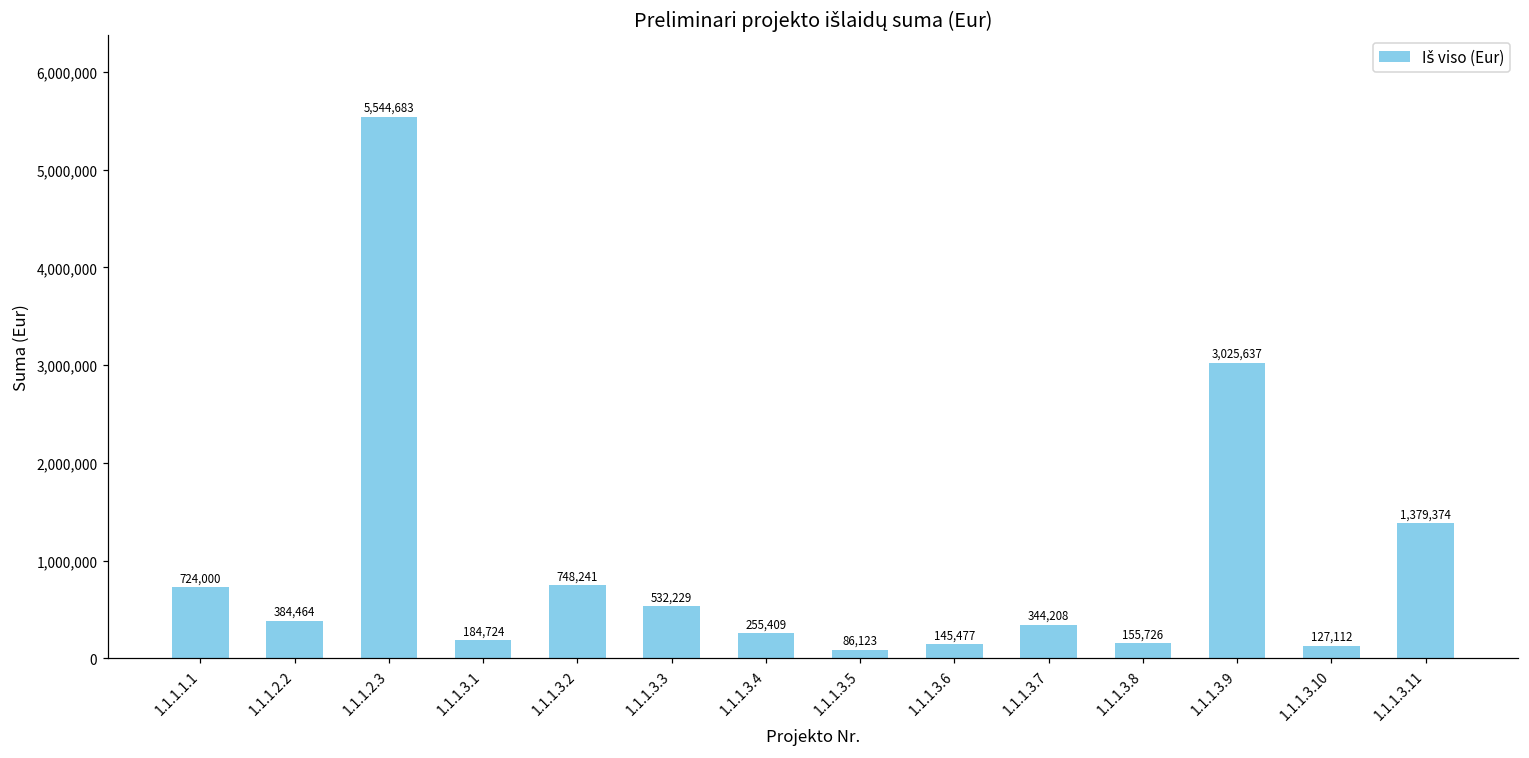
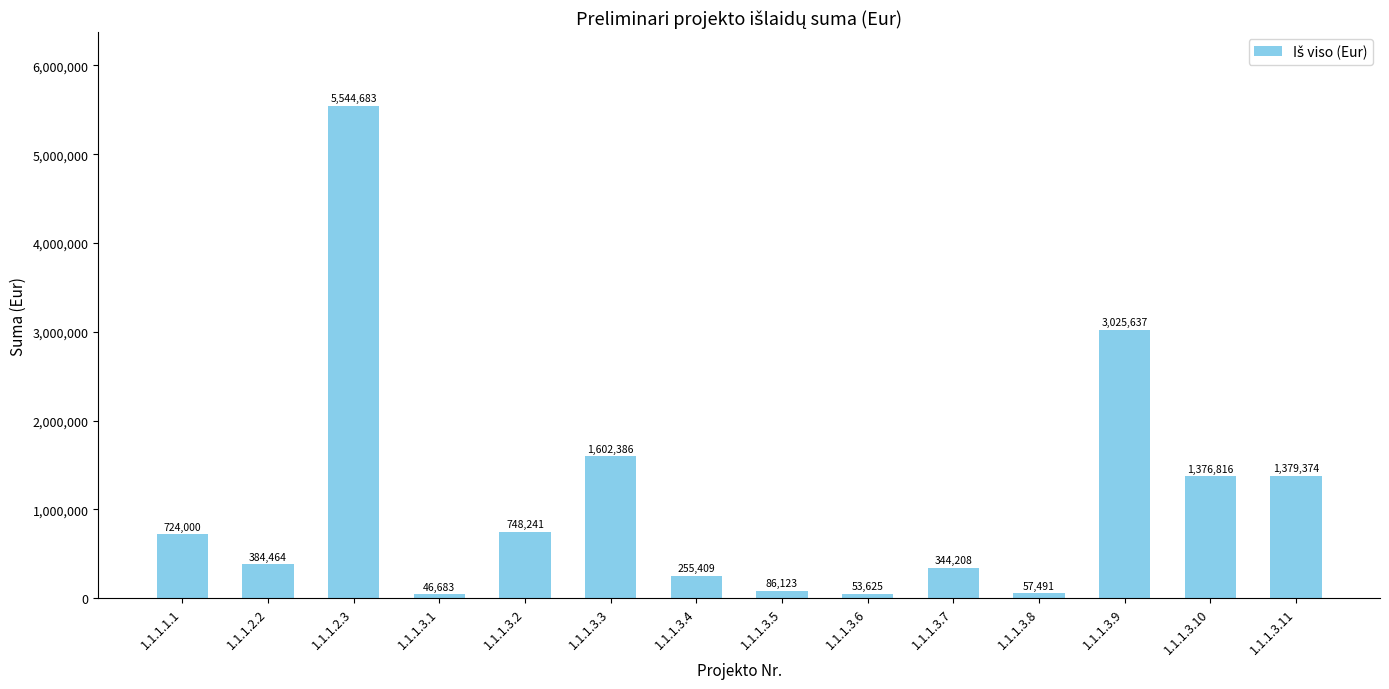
  {
    "1.1.1.1.1": "724,000",
    "1.1.1.2.2": "384,464",
    "1.1.1.2.3": "5,544,683",
-   "1.1.1.3.1": "184,724",
+   "1.1.1.3.1": "46,683",
    "1.1.1.3.2": "748,241",
-   "1.1.1.3.3": "532,229",
+   "1.1.1.3.3": "1,602,386",
    "1.1.1.3.4": "255,409",
    "1.1.1.3.5": "86,123",
-   "1.1.1.3.6": "145,477",
+   "1.1.1.3.6": "53,625",
    "1.1.1.3.7": "344,208",
-   "1.1.1.3.8": "155,726",
+   "1.1.1.3.8": "57,491",
    "1.1.1.3.9": "3,025,637",
-   "1.1.1.3.10": "127,112",
+   "1.1.1.3.10": "1,376,816",
    "1.1.1.3.11": "1,379,374"
  }
